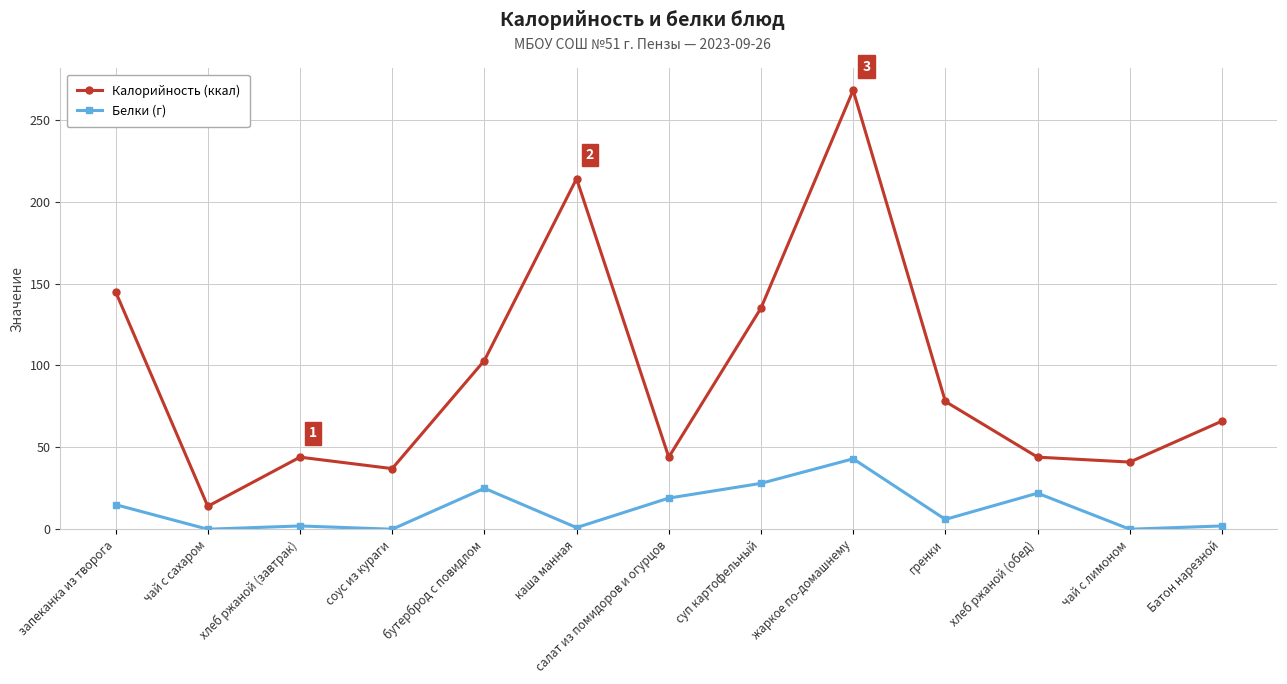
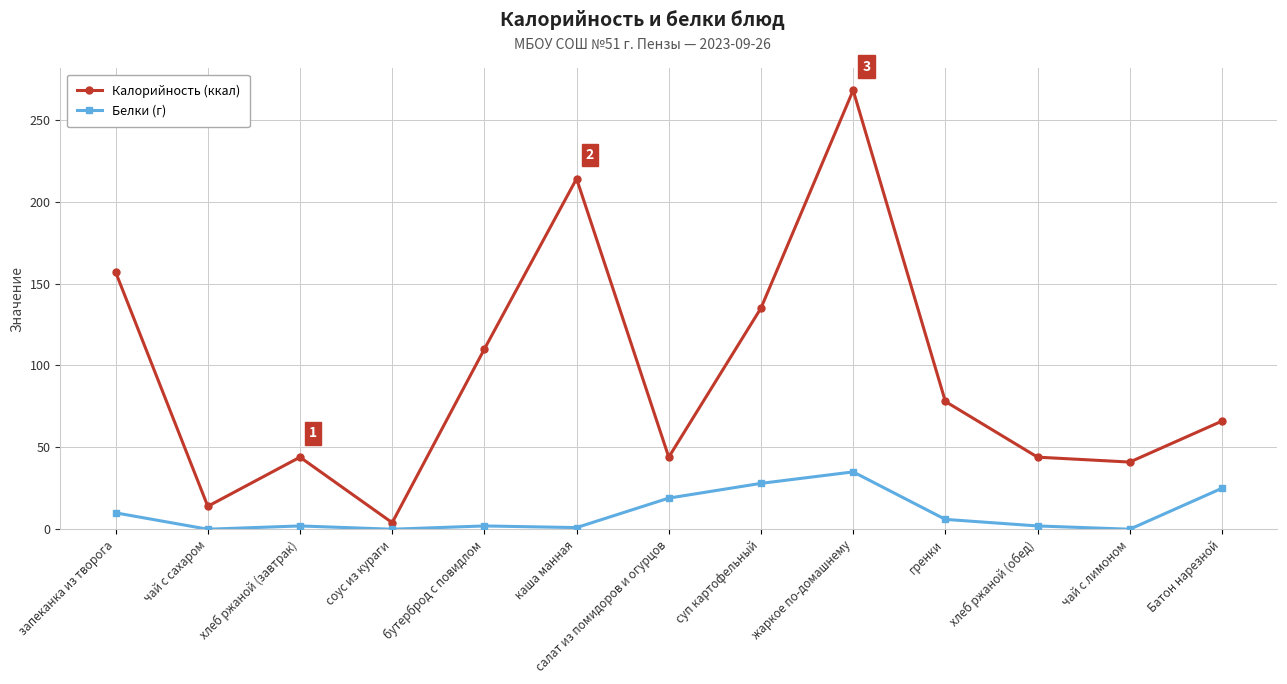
  {
    "Калорийность (ккал)": {
-     "запеканка из творога": 145,
+     "запеканка из творога": 157,
      "чай с сахаром": 14,
-     "соус из кураги": 37,
-     "бутерброд с повидлом": 103,
+     "соус из кураги": 4,
+     "бутерброд с повидлом": 110,
      "салат из помидоров и огурцов": 44,
      "суп картофельный": 135,
      "гренки": 78,
      "хлеб ржаной (обед)": 44,
      "чай с лимоном": 41,
      "Батон нарезной": 66
    },
    "Белки (г)": {
-     "запеканка из творога": 15,
+     "запеканка из творога": 10,
      "чай с сахаром": 0,
      "хлеб ржаной (завтрак)": 2,
      "соус из кураги": 0,
-     "бутерброд с повидлом": 25,
+     "бутерброд с повидлом": 2,
      "каша манная": 1,
      "салат из помидоров и огурцов": 19,
      "суп картофельный": 28,
-     "жаркое по-домашнему": 43,
+     "жаркое по-домашнему": 35,
      "гренки": 6,
-     "хлеб ржаной (обед)": 22,
+     "хлеб ржаной (обед)": 2,
      "чай с лимоном": 0,
-     "Батон нарезной": 2
+     "Батон нарезной": 25
    }
  }
